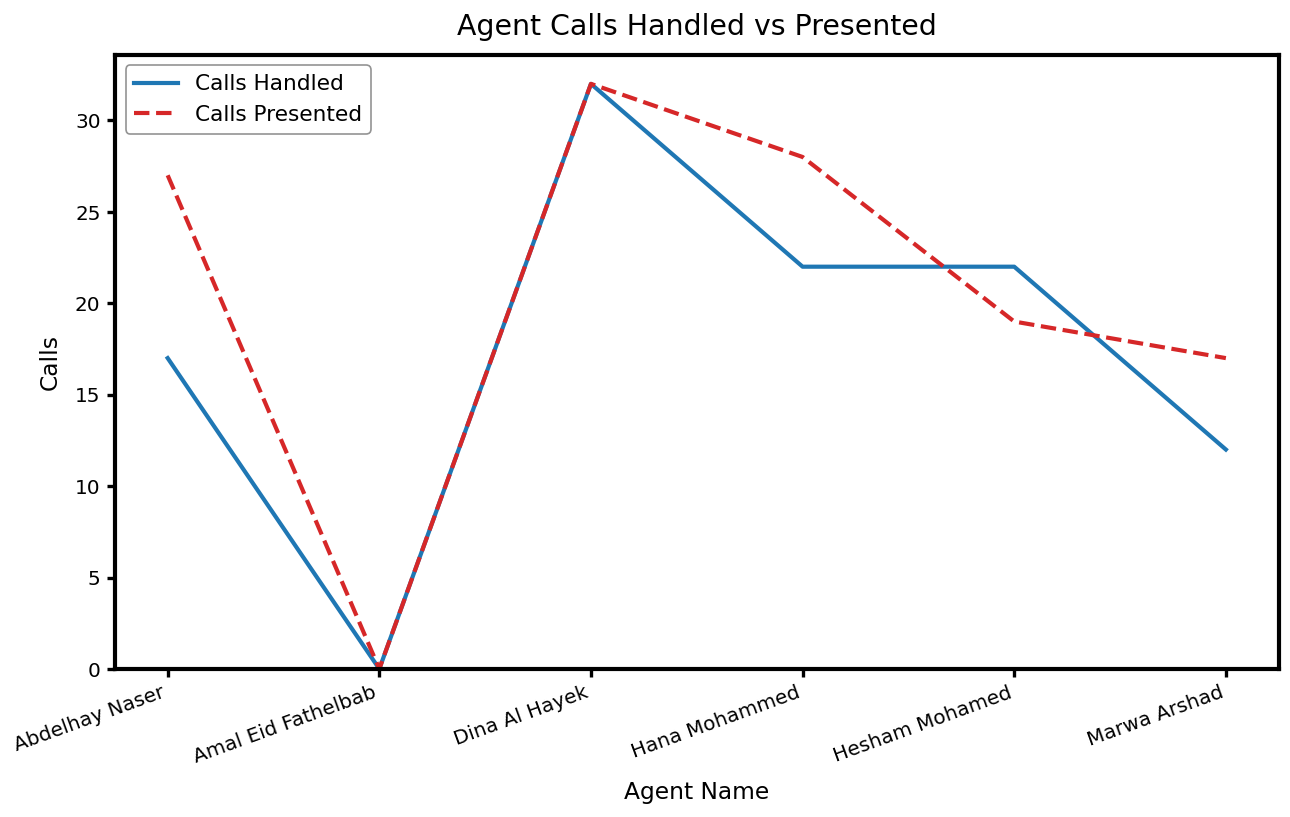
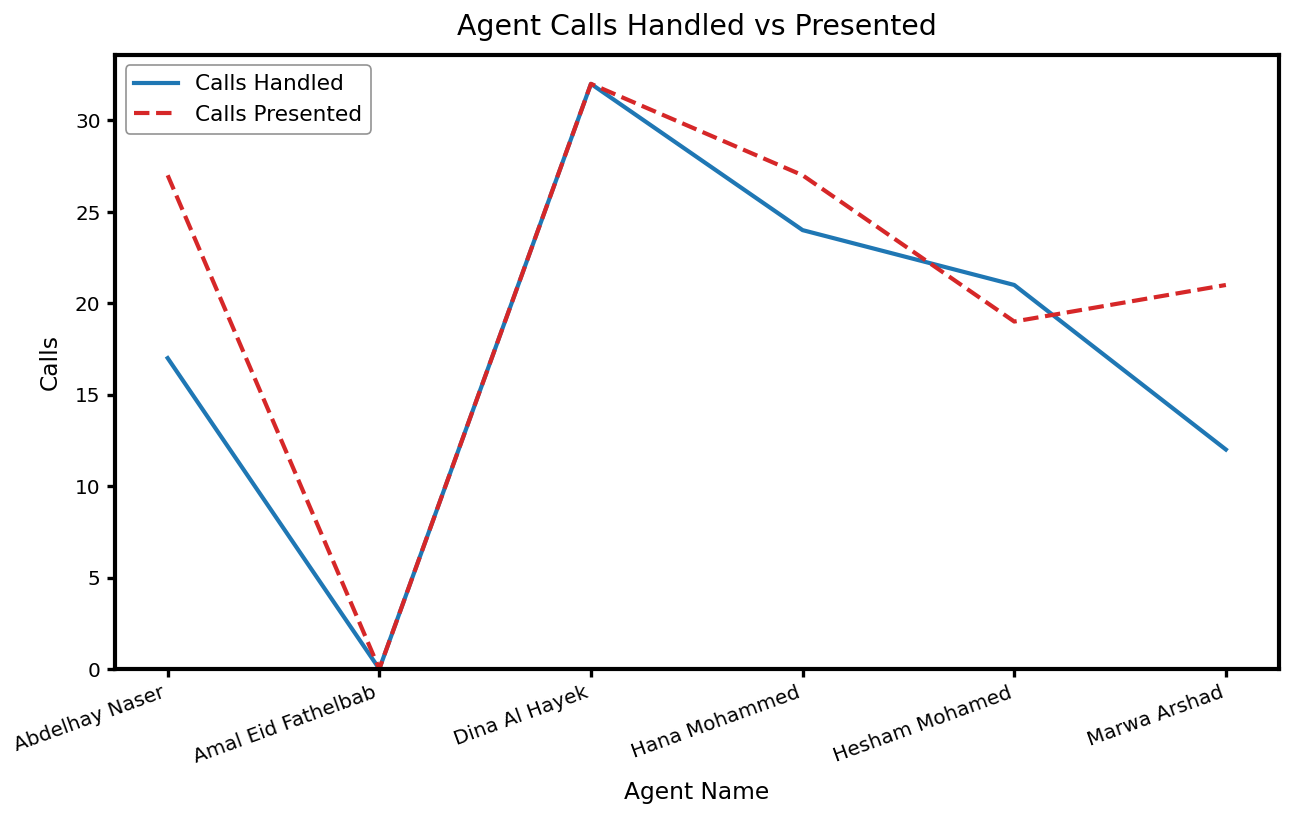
  {
    "Calls Handled": {
      "Abdelhay Naser": 17,
-     "Hana Mohammed": 22,
-     "Hesham Mohamed": 22,
+     "Hana Mohammed": 24,
+     "Hesham Mohamed": 21,
      "Marwa Arshad": 12
    },
    "Calls Presented": {
      "Abdelhay Naser": 27,
-     "Hana Mohammed": 28,
+     "Hana Mohammed": 27,
      "Hesham Mohamed": 19,
-     "Marwa Arshad": 17
+     "Marwa Arshad": 21
    }
  }
